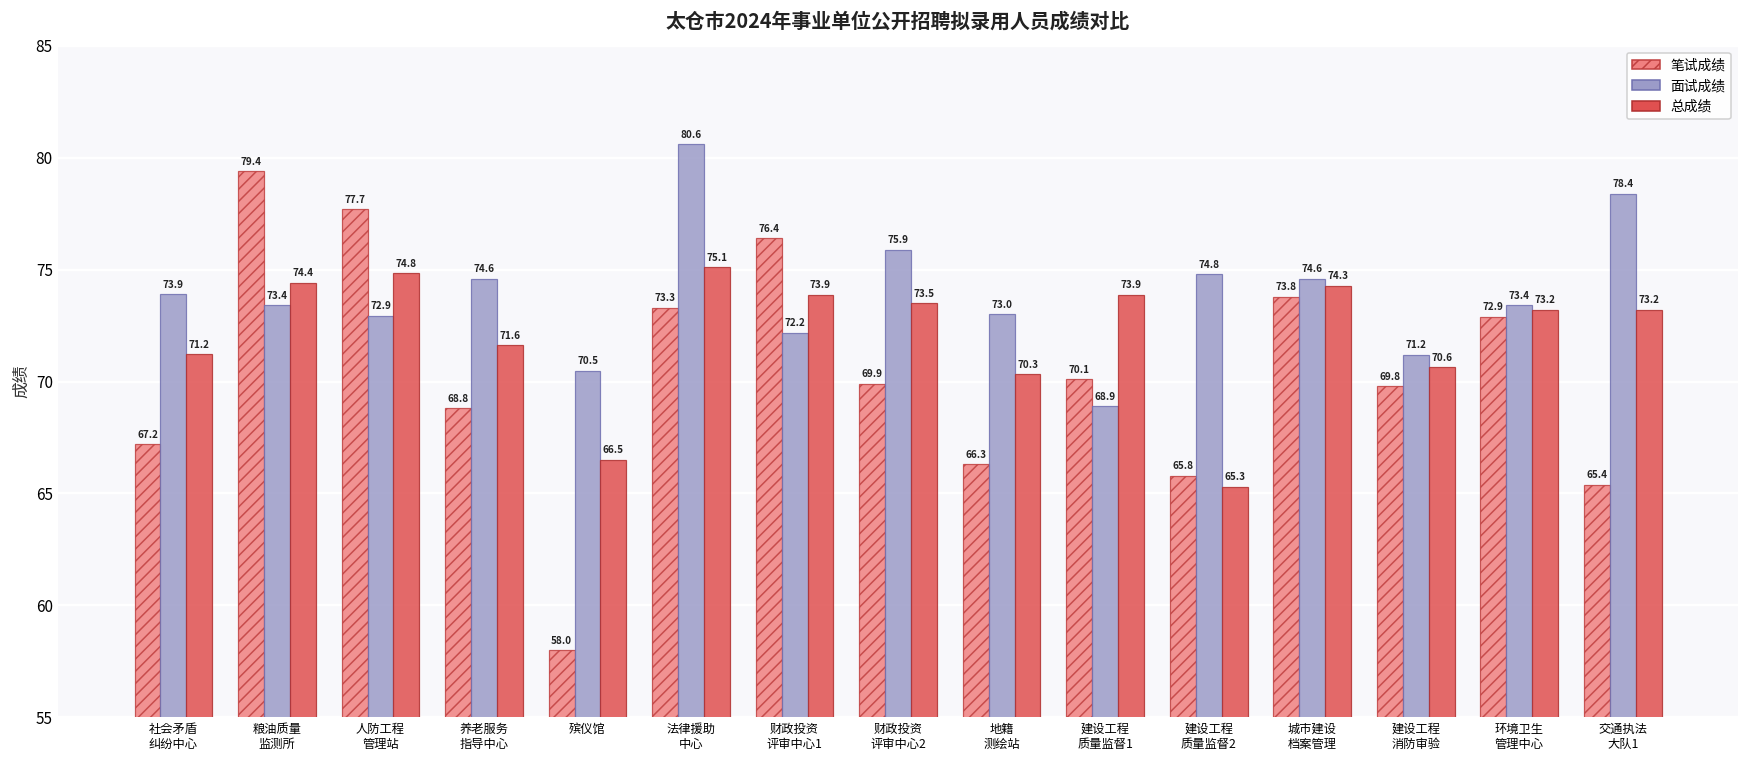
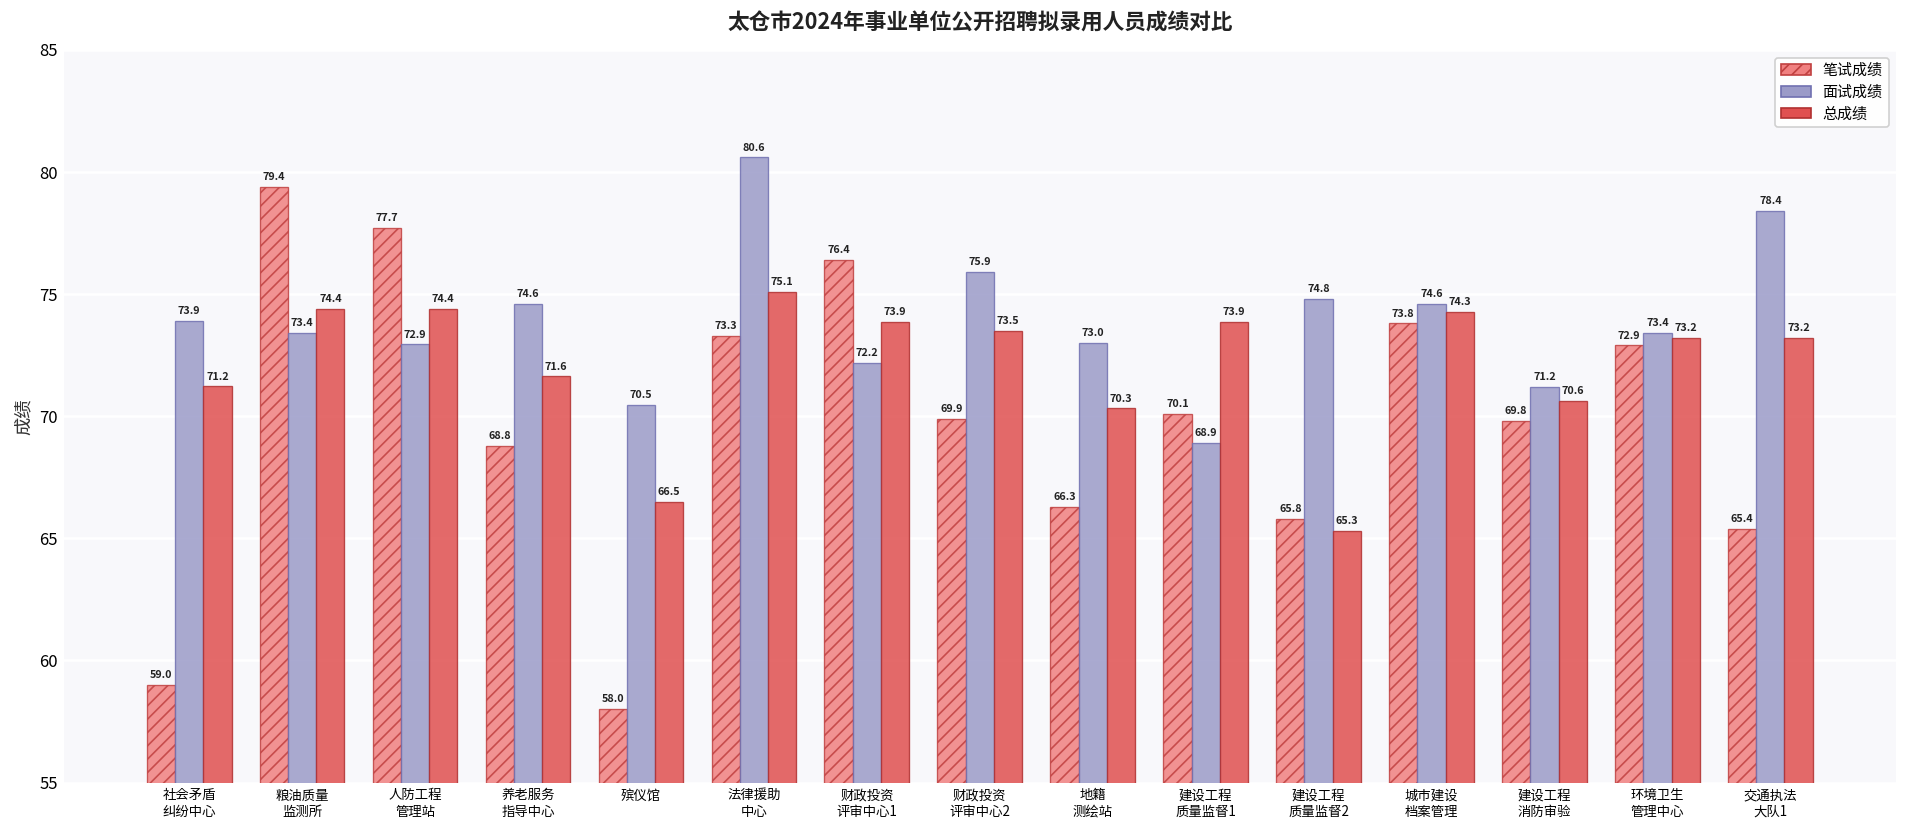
  {
    "笔试成绩": {
-     "社会矛盾 纠纷中心": 67.2,
+     "社会矛盾 纠纷中心": 59.0,
      "粮油质量 监测所": 79.4,
      "人防工程 管理站": 77.7,
      "养老服务 指导中心": 68.8,
      "殡仪馆": 58.0,
      "法律援助 中心": 73.3,
      "财政投资 评审中心1": 76.4,
      "财政投资 评审中心2": 69.9,
      "地籍 测绘站": 66.3,
      "建设工程 质量监督1": 70.1,
      "建设工程 质量监督2": 65.8,
      "城市建设 档案管理": 73.8,
      "建设工程 消防审验": 69.8,
      "环境卫生 管理中心": 72.9,
      "交通执法 大队1": 65.4
    },
    "面试成绩": {
      "社会矛盾 纠纷中心": 73.9,
      "粮油质量 监测所": 73.4,
      "人防工程 管理站": 72.9,
      "养老服务 指导中心": 74.6,
      "殡仪馆": 70.5,
      "法律援助 中心": 80.6,
      "财政投资 评审中心1": 72.2,
      "财政投资 评审中心2": 75.9,
      "地籍 测绘站": 73.0,
      "建设工程 质量监督1": 68.9,
      "建设工程 质量监督2": 74.8,
      "城市建设 档案管理": 74.6,
      "建设工程 消防审验": 71.2,
      "环境卫生 管理中心": 73.4,
      "交通执法 大队1": 78.4
    },
    "总成绩": {
      "社会矛盾 纠纷中心": 71.2,
      "粮油质量 监测所": 74.4,
-     "人防工程 管理站": 74.8,
+     "人防工程 管理站": 74.4,
      "养老服务 指导中心": 71.6,
      "殡仪馆": 66.5,
      "法律援助 中心": 75.1,
      "财政投资 评审中心1": 73.9,
      "财政投资 评审中心2": 73.5,
      "地籍 测绘站": 70.3,
      "建设工程 质量监督1": 73.9,
      "建设工程 质量监督2": 65.3,
      "城市建设 档案管理": 74.3,
      "建设工程 消防审验": 70.6,
      "环境卫生 管理中心": 73.2,
      "交通执法 大队1": 73.2
    }
  }
